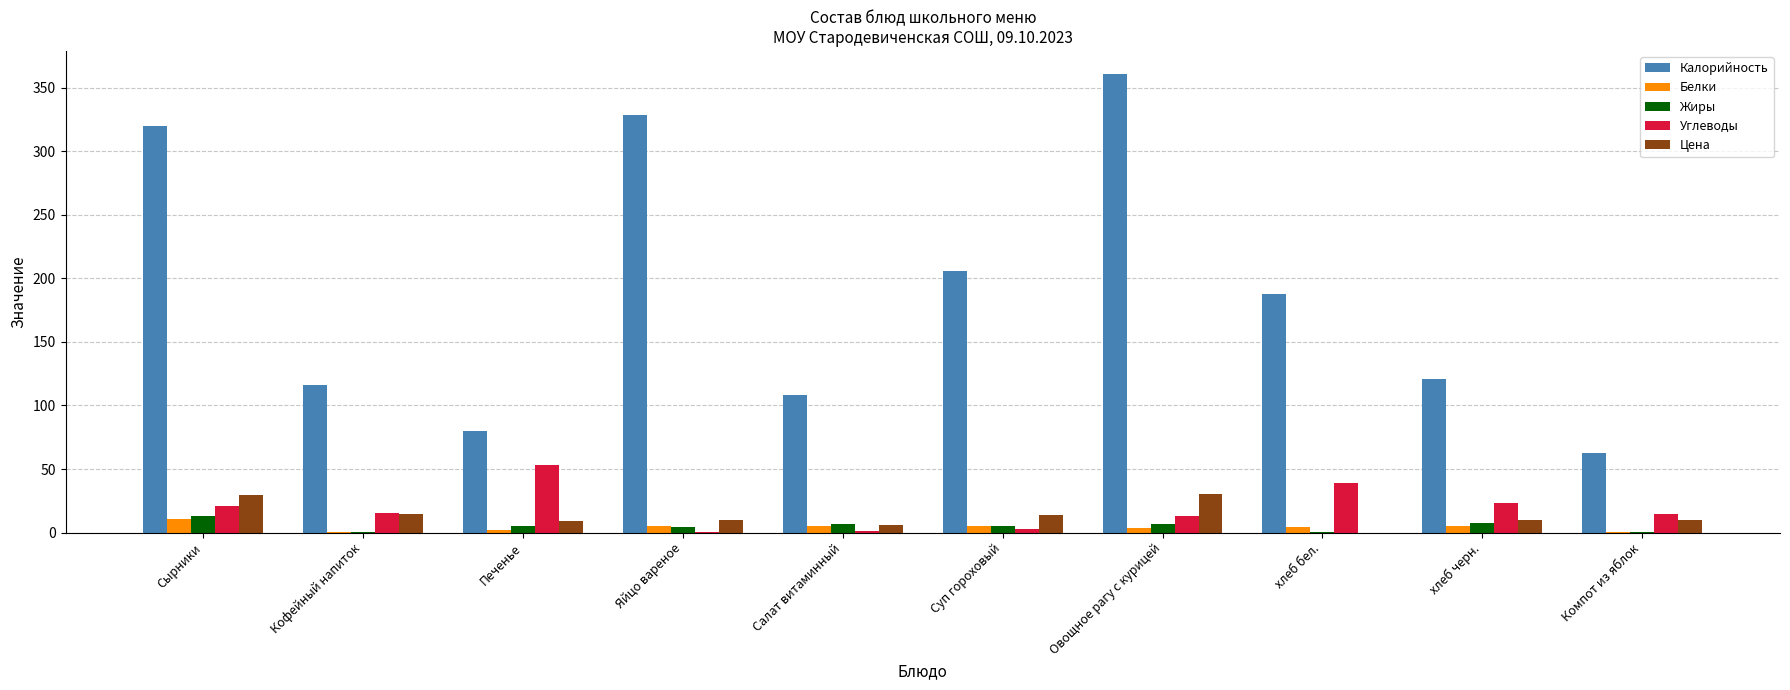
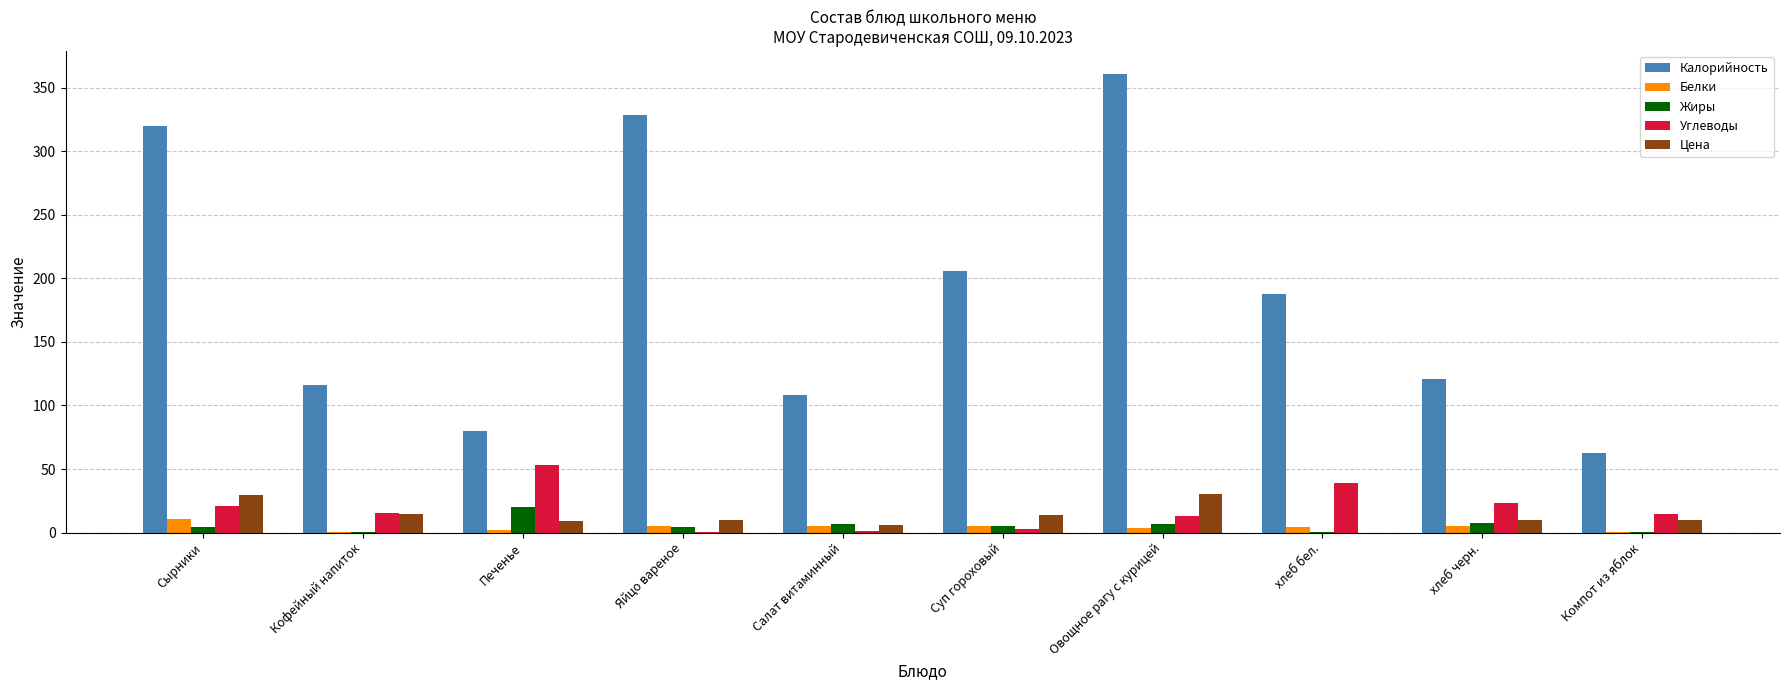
  {
    "Калорийность": {
      "Сырники": 320,
      "Кофейный напиток": 116,
      "Печенье": 80,
      "Яйцо вареное": 329,
      "Салат витаминный": 108,
      "Суп гороховый": 206,
      "Овощное рагу с курицей": 361,
      "хлеб бел.": 188,
      "хлеб черн.": 121,
      "Компот из яблок": 63
    },
    "Белки": {
      "Сырники": 11,
      "Печенье": 2,
      "Яйцо вареное": 5,
      "Салат витаминный": 5,
      "Суп гороховый": 5,
      "Овощное рагу с курицей": 3,
      "хлеб бел.": 5,
      "хлеб черн.": 5
    },
    "Жиры": {
-     "Сырники": 13,
-     "Печенье": 5,
+     "Сырники": 4,
+     "Печенье": 20,
      "Яйцо вареное": 4,
      "Салат витаминный": 7,
      "Суп гороховый": 5,
      "Овощное рагу с курицей": 7,
      "хлеб черн.": 7
    },
    "Углеводы": {
      "Сырники": 21,
      "Кофейный напиток": 15,
      "Печенье": 53,
      "Суп гороховый": 3,
      "Овощное рагу с курицей": 13,
      "хлеб бел.": 39,
      "хлеб черн.": 23,
      "Компот из яблок": 15
    },
    "Цена": {
      "Сырники": 29,
      "Кофейный напиток": 15,
      "Печенье": 9,
      "Яйцо вареное": 10,
      "Салат витаминный": 6,
      "Суп гороховый": 14,
      "Овощное рагу с курицей": 31,
      "хлеб бел.": 0,
      "хлеб черн.": 10,
      "Компот из яблок": 10
    }
  }
